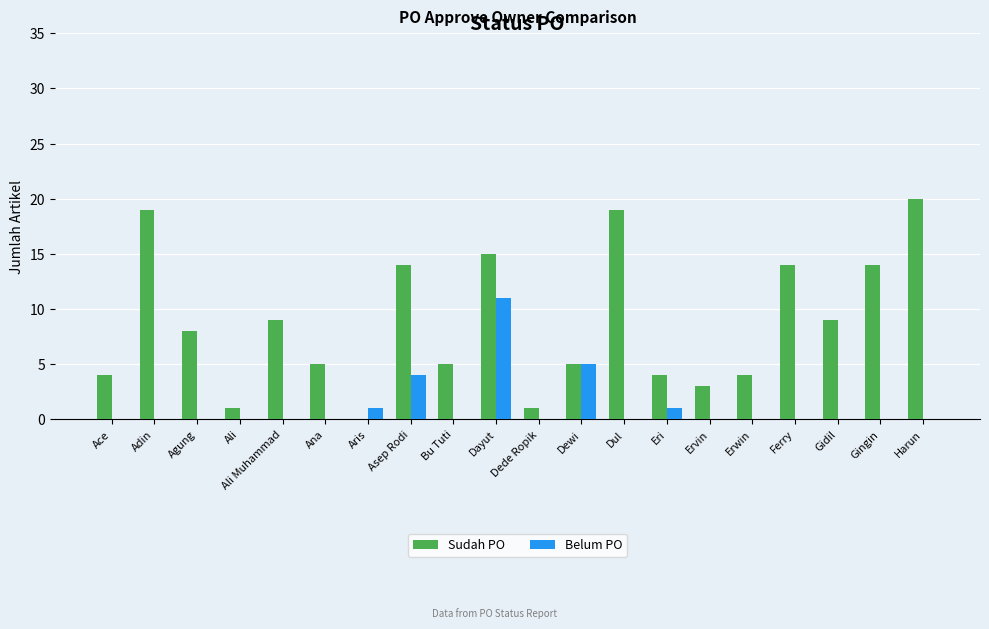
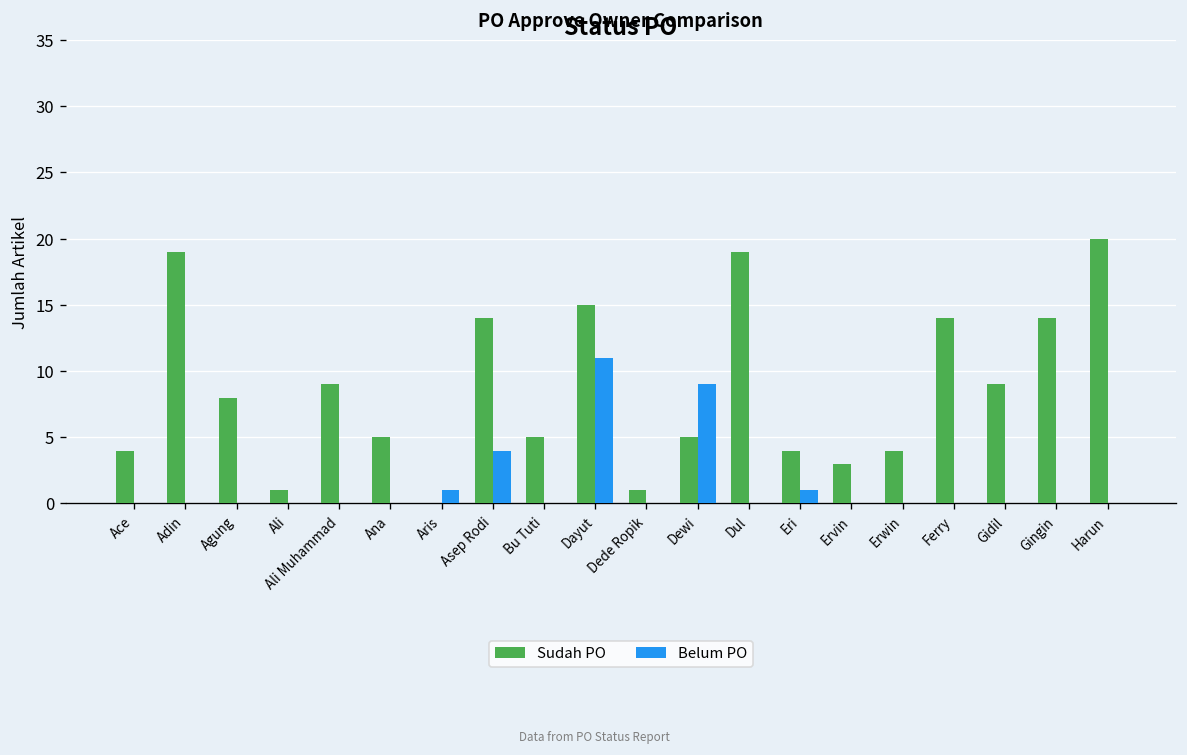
  {
    "Sudah PO": {
      "Ace": 4,
      "Adin": 19,
      "Agung": 8,
      "Ali": 1,
      "Ali Muhammad": 9,
      "Ana": 5,
      "Aris": 0,
      "Asep Rodi": 14,
      "Bu Tuti": 5,
      "Dayut": 15,
      "Dede Ropik": 1,
      "Dewi": 5,
      "Dul": 19,
      "Eri": 4,
      "Ervin": 3,
      "Erwin": 4,
      "Ferry": 14,
      "Gidil": 9,
      "Gingin": 14,
      "Harun": 20
    },
    "Belum PO": {
      "Ace": 0,
      "Adin": 0,
      "Agung": 0,
      "Ali": 0,
      "Ali Muhammad": 0,
      "Ana": 0,
      "Aris": 1,
      "Asep Rodi": 4,
      "Bu Tuti": 0,
      "Dayut": 11,
      "Dede Ropik": 0,
-     "Dewi": 5,
+     "Dewi": 9,
      "Dul": 0,
      "Eri": 1,
      "Ervin": 0,
      "Erwin": 0,
      "Ferry": 0,
      "Gidil": 0,
      "Gingin": 0,
      "Harun": 0
    }
  }
